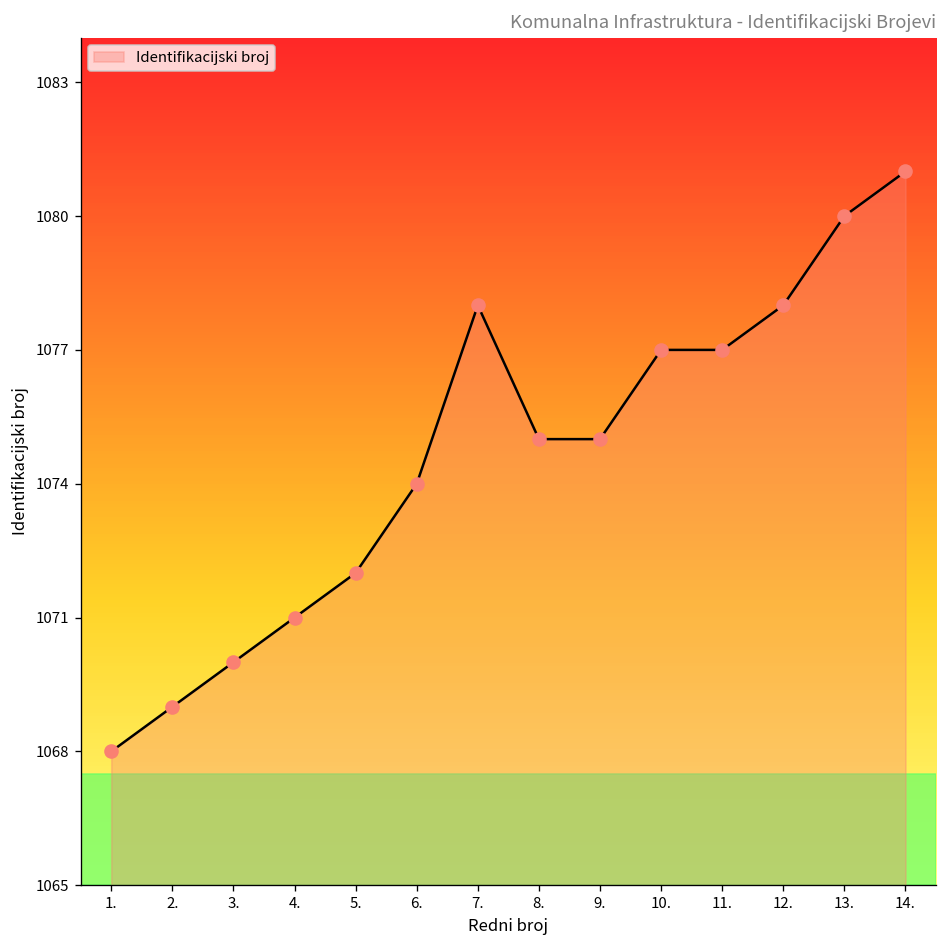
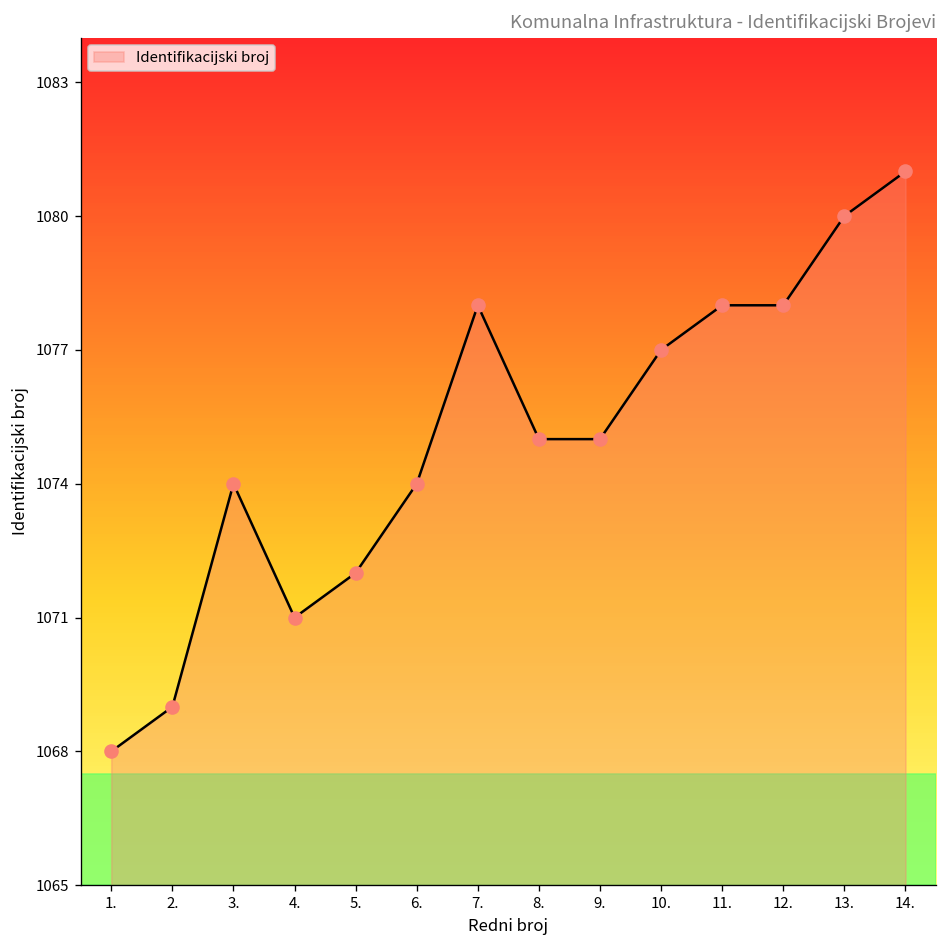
  {
    "1.": 1068,
    "2.": 1069,
-   "3.": 1070,
+   "3.": 1074,
    "4.": 1071,
    "5.": 1072,
    "6.": 1074,
    "7.": 1078,
    "8.": 1075,
    "9.": 1075,
    "10.": 1077,
-   "11.": 1077,
+   "11.": 1078,
    "12.": 1078,
    "13.": 1080,
    "14.": 1081
  }
